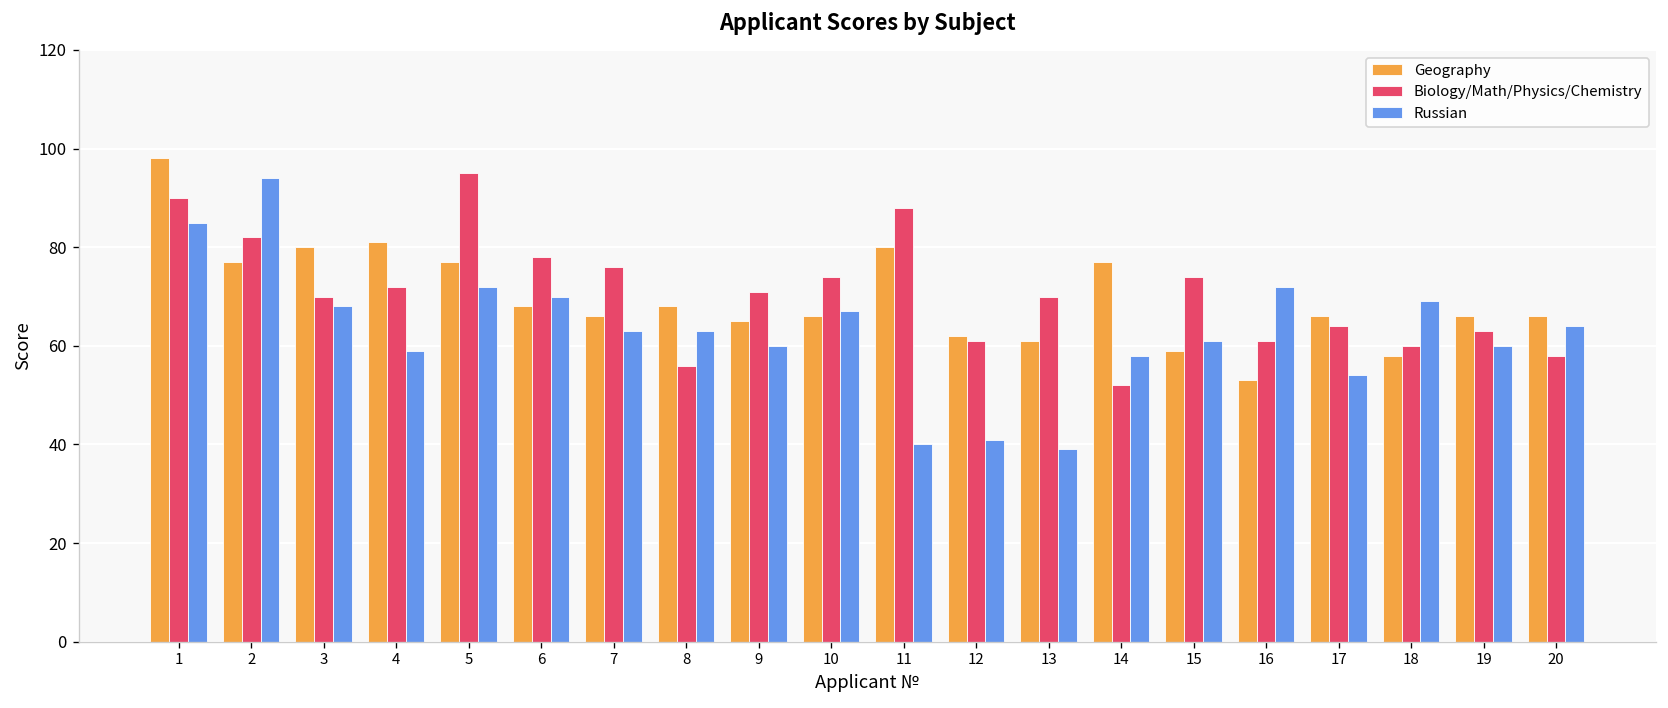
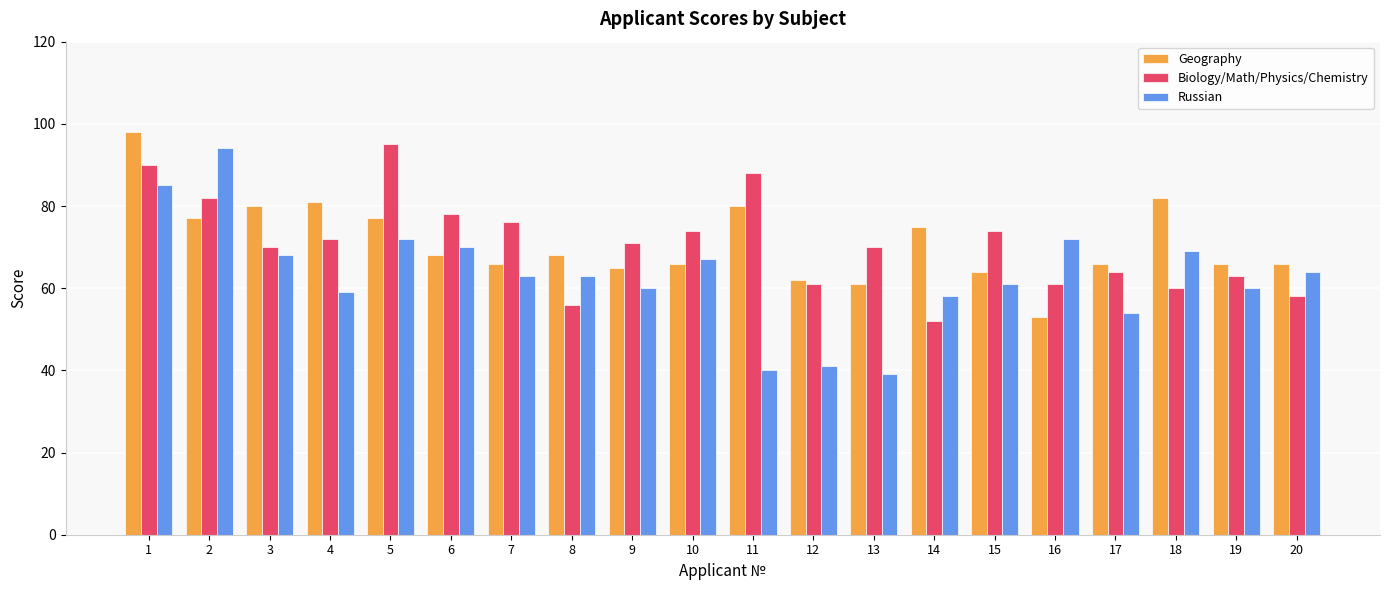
  {
    "Geography": {
      "1": 98,
      "2": 77,
      "3": 80,
      "4": 81,
      "5": 77,
      "6": 68,
      "7": 66,
      "8": 68,
      "9": 65,
      "10": 66,
      "11": 80,
      "12": 62,
      "13": 61,
-     "14": 77,
-     "15": 59,
+     "14": 75,
+     "15": 64,
      "16": 53,
      "17": 66,
-     "18": 58,
+     "18": 82,
      "19": 66,
      "20": 66
    },
    "Biology/Math/Physics/Chemistry": {
      "1": 90,
      "2": 82,
      "3": 70,
      "4": 72,
      "5": 95,
      "6": 78,
      "7": 76,
      "8": 56,
      "9": 71,
      "10": 74,
      "11": 88,
      "12": 61,
      "13": 70,
      "14": 52,
      "15": 74,
      "16": 61,
      "17": 64,
      "18": 60,
      "19": 63,
      "20": 58
    },
    "Russian": {
      "1": 85,
      "2": 94,
      "3": 68,
      "4": 59,
      "5": 72,
      "6": 70,
      "7": 63,
      "8": 63,
      "9": 60,
      "10": 67,
      "11": 40,
      "12": 41,
      "13": 39,
      "14": 58,
      "15": 61,
      "16": 72,
      "17": 54,
      "18": 69,
      "19": 60,
      "20": 64
    }
  }
